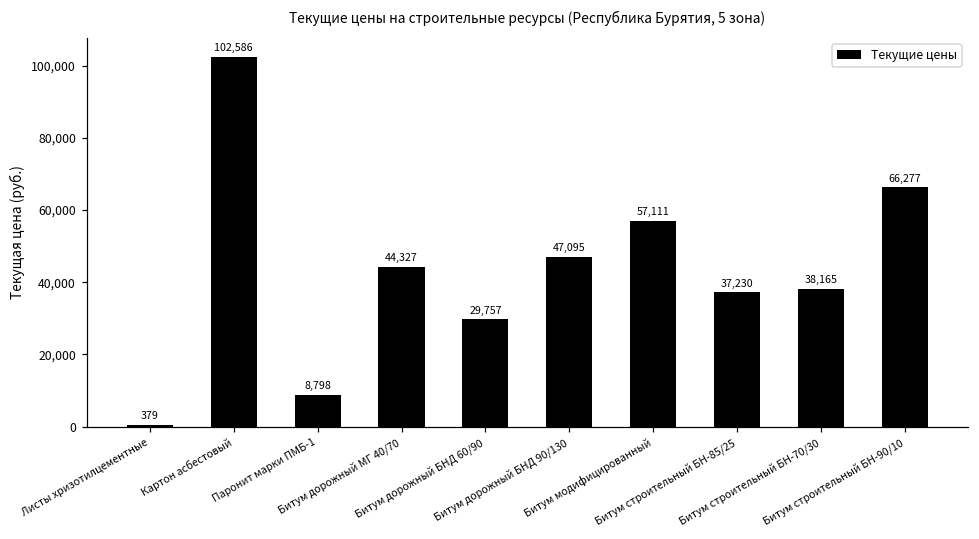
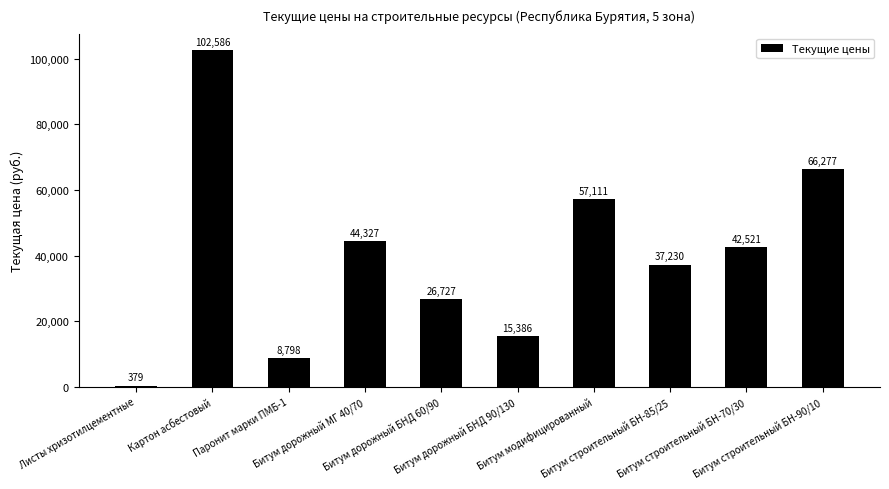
  {
    "Листы хризотилцементные": "379",
    "Картон асбестовый": "102,586",
    "Паронит марки ПМБ-1": "8,798",
    "Битум дорожный МГ 40/70": "44,327",
-   "Битум дорожный БНД 60/90": "29,757",
-   "Битум дорожный БНД 90/130": "47,095",
+   "Битум дорожный БНД 60/90": "26,727",
+   "Битум дорожный БНД 90/130": "15,386",
    "Битум модифицированный": "57,111",
    "Битум строительный БН-85/25": "37,230",
-   "Битум строительный БН-70/30": "38,165",
+   "Битум строительный БН-70/30": "42,521",
    "Битум строительный БН-90/10": "66,277"
  }
